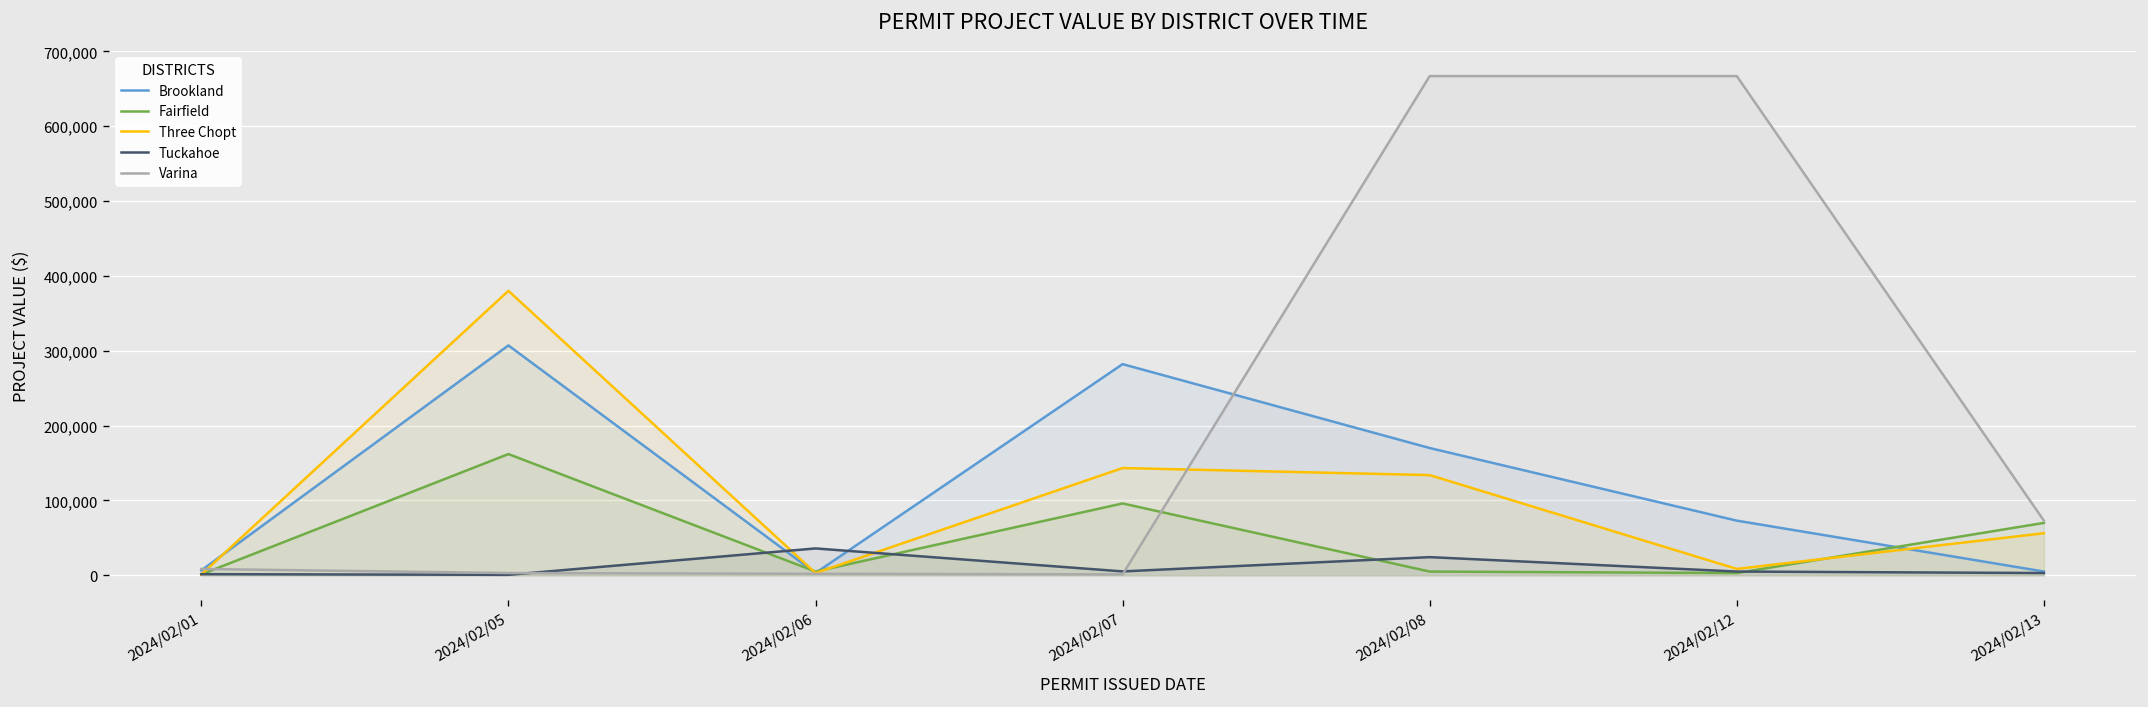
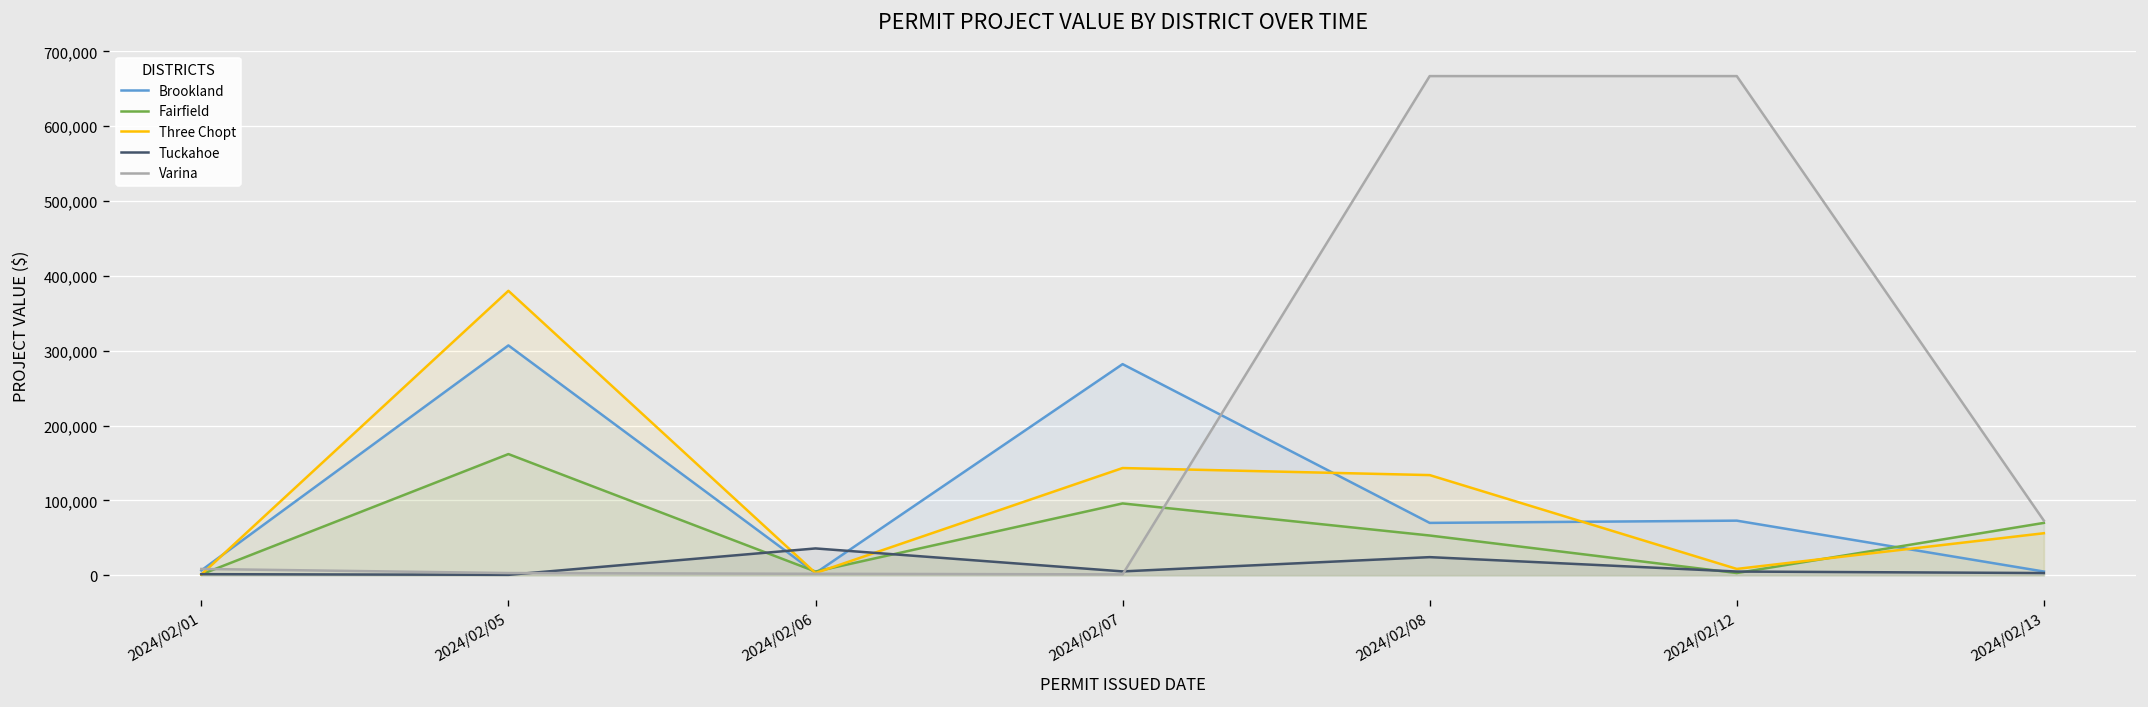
  {
    "Brookland": {
      "2024/02/05": "310,000",
      "2024/02/07": "280,000",
-     "2024/02/08": "170,000",
+     "2024/02/08": "70,000",
      "2024/02/12": "70,000"
    },
    "Fairfield": {
      "2024/02/05": "160,000",
      "2024/02/07": "100,000",
-     "2024/02/08": "10,000"
+     "2024/02/08": "50,000"
    },
    "Three Chopt": {
      "2024/02/05": "380,000",
      "2024/02/07": "140,000",
      "2024/02/08": "130,000",
      "2024/02/13": "60,000"
    },
    "Tuckahoe": {
      "2024/02/06": "40,000",
      "2024/02/08": "20,000"
    },
    "Varina": {
      "2024/02/08": "670,000",
      "2024/02/12": "670,000"
    }
  }
